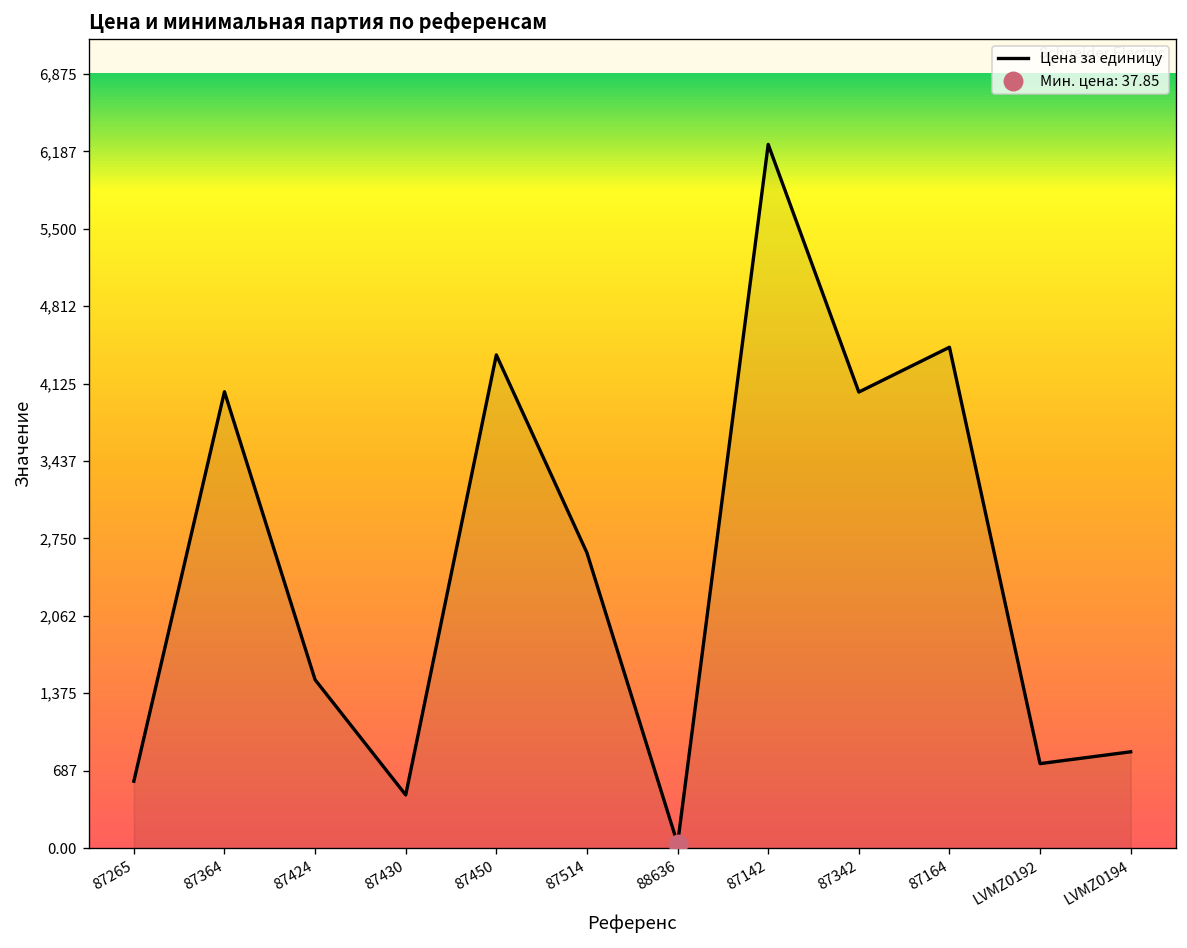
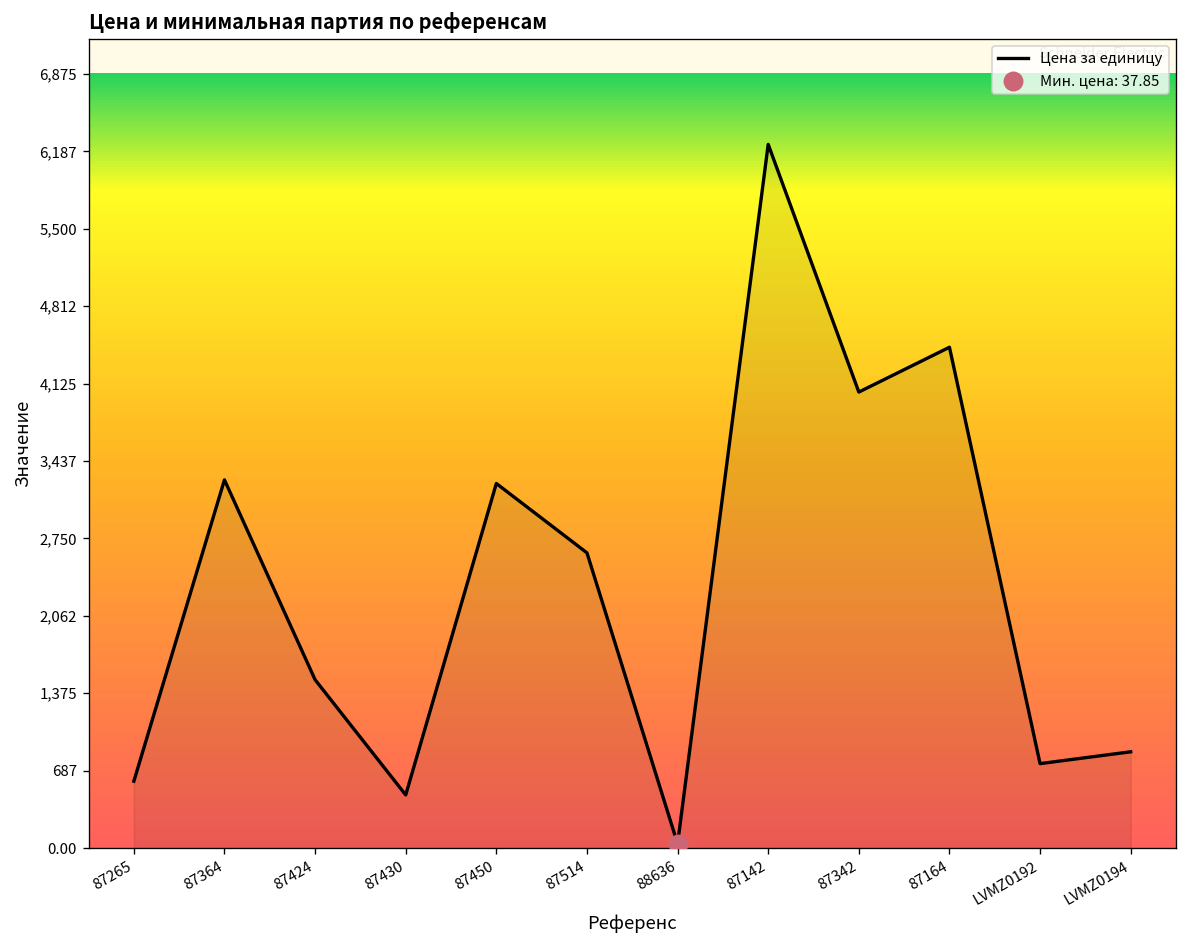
  {
    "Цена за единицу": {
      "87265": "600",
-     "87364": "4,100",
+     "87364": "3,300",
      "87424": "1,500",
      "87430": "500",
-     "87450": "4,400",
+     "87450": "3,200",
      "87514": "2,600",
      "87142": "6,300",
      "87342": "4,100",
      "87164": "4,400",
      "LVMZ0192": "800",
      "LVMZ0194": "900"
    }
  }
